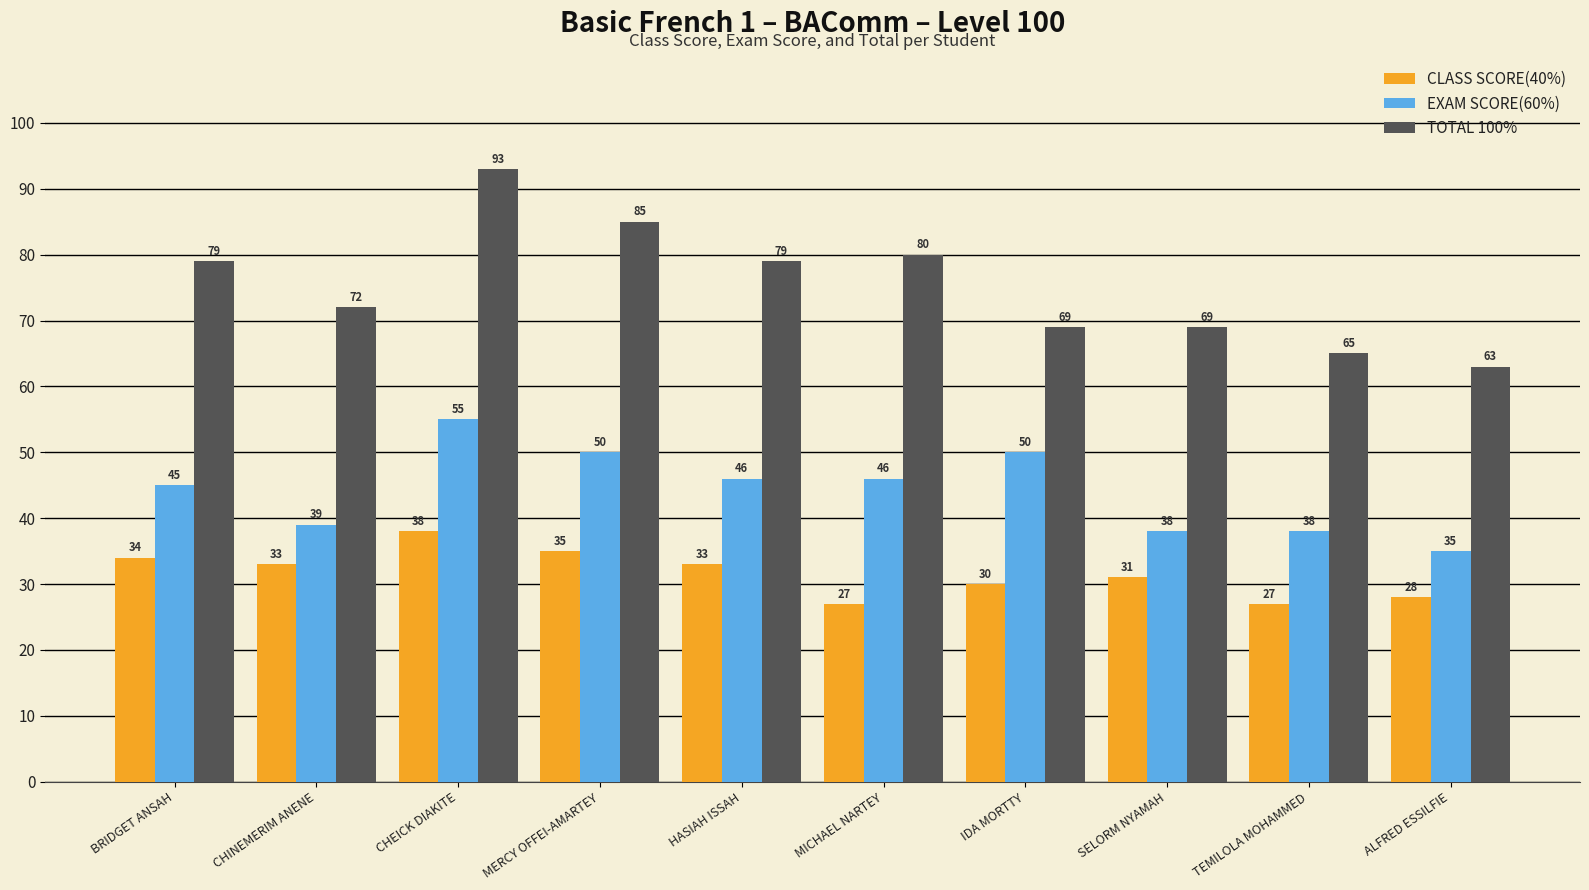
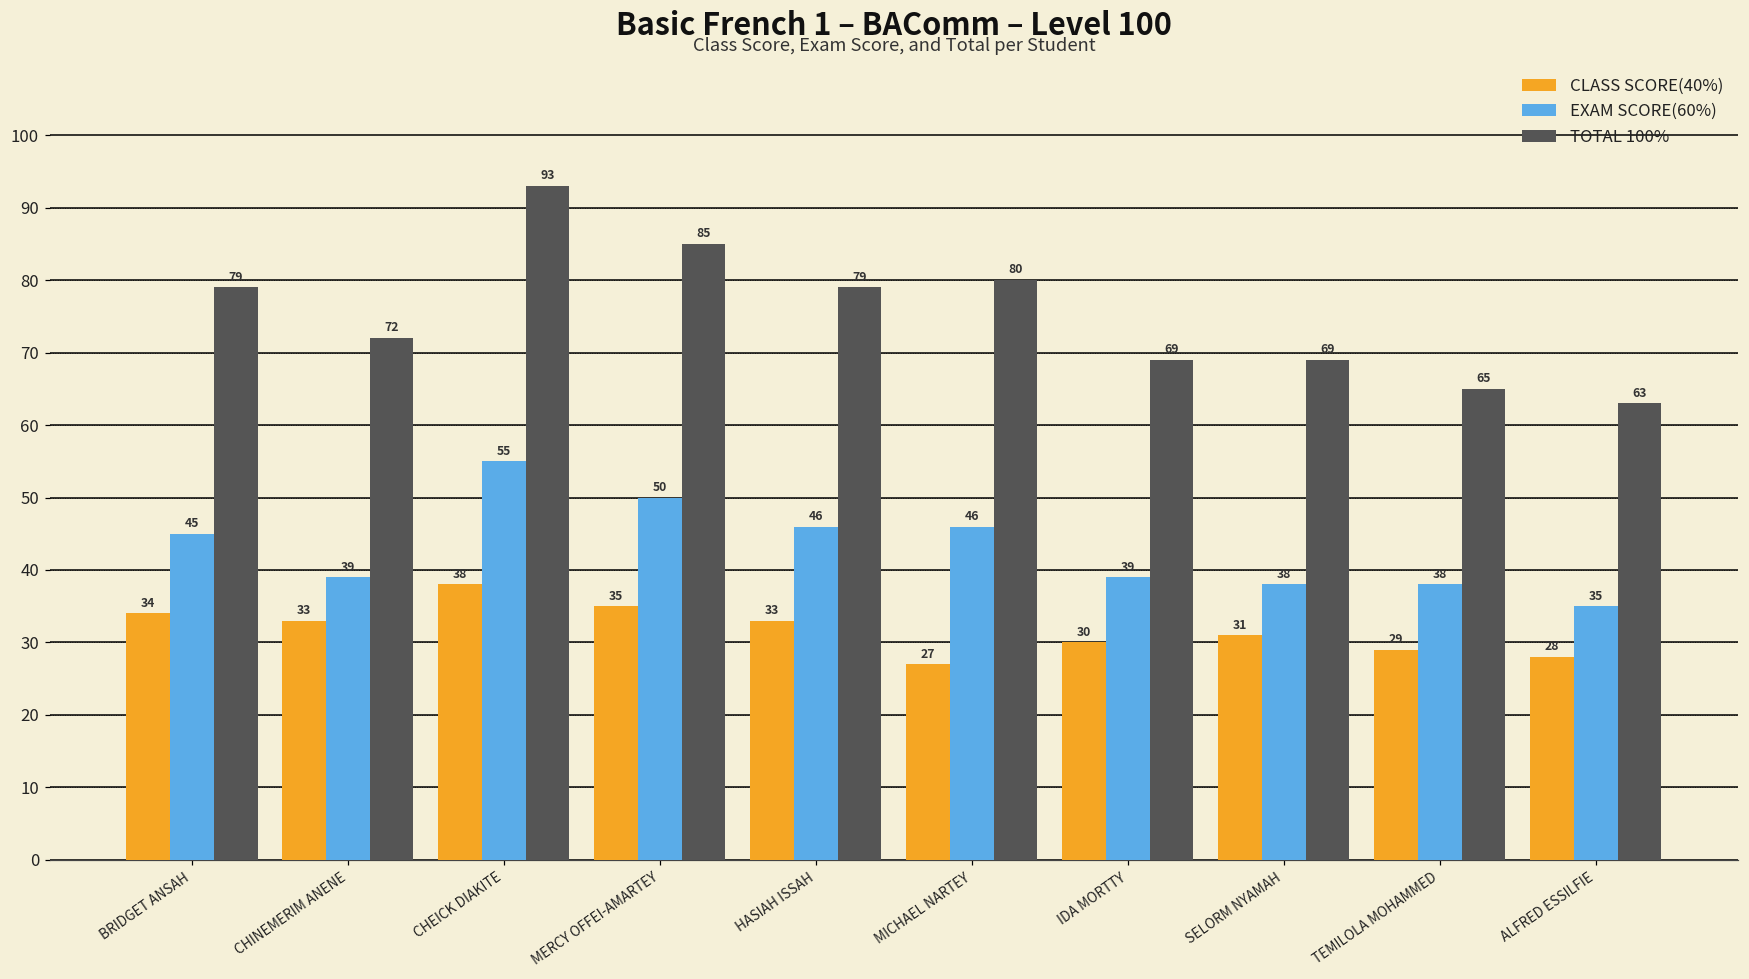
  {
    "CLASS SCORE(40%)": {
      "BRIDGET ANSAH": 34,
      "CHINEMERIM ANENE": 33,
      "CHEICK DIAKITE": 38,
      "MERCY OFFEI-AMARTEY": 35,
      "HASIAH ISSAH": 33,
      "MICHAEL NARTEY": 27,
      "IDA MORTTY": 30,
      "SELORM NYAMAH": 31,
-     "TEMILOLA MOHAMMED": 27,
+     "TEMILOLA MOHAMMED": 29,
      "ALFRED ESSILFIE": 28
    },
    "EXAM SCORE(60%)": {
      "BRIDGET ANSAH": 45,
      "CHINEMERIM ANENE": 39,
      "CHEICK DIAKITE": 55,
      "MERCY OFFEI-AMARTEY": 50,
      "HASIAH ISSAH": 46,
      "MICHAEL NARTEY": 46,
-     "IDA MORTTY": 50,
+     "IDA MORTTY": 39,
      "SELORM NYAMAH": 38,
      "TEMILOLA MOHAMMED": 38,
      "ALFRED ESSILFIE": 35
    },
    "TOTAL 100%": {
      "BRIDGET ANSAH": 79,
      "CHINEMERIM ANENE": 72,
      "CHEICK DIAKITE": 93,
      "MERCY OFFEI-AMARTEY": 85,
      "HASIAH ISSAH": 79,
      "MICHAEL NARTEY": 80,
      "IDA MORTTY": 69,
      "SELORM NYAMAH": 69,
      "TEMILOLA MOHAMMED": 65,
      "ALFRED ESSILFIE": 63
    }
  }
